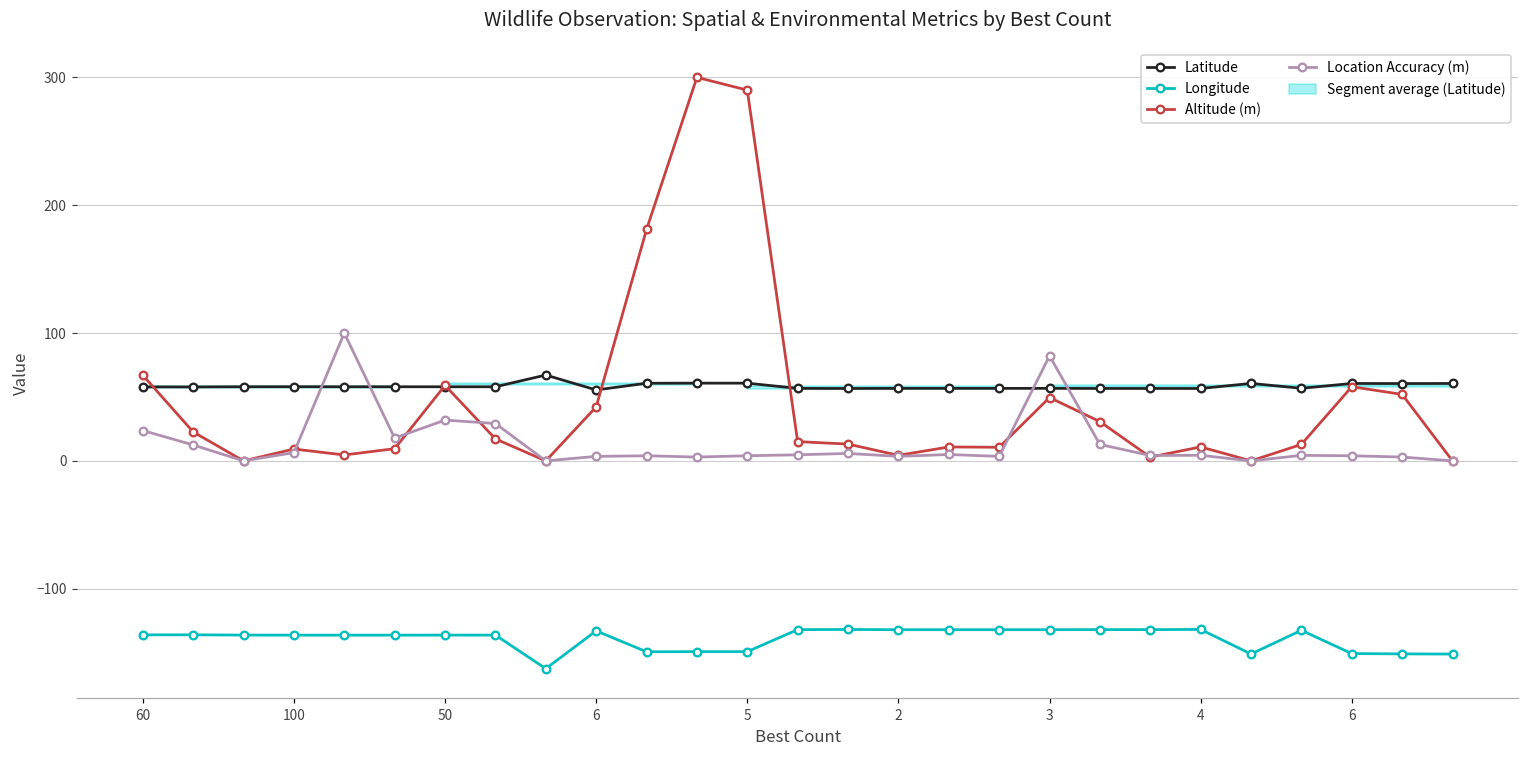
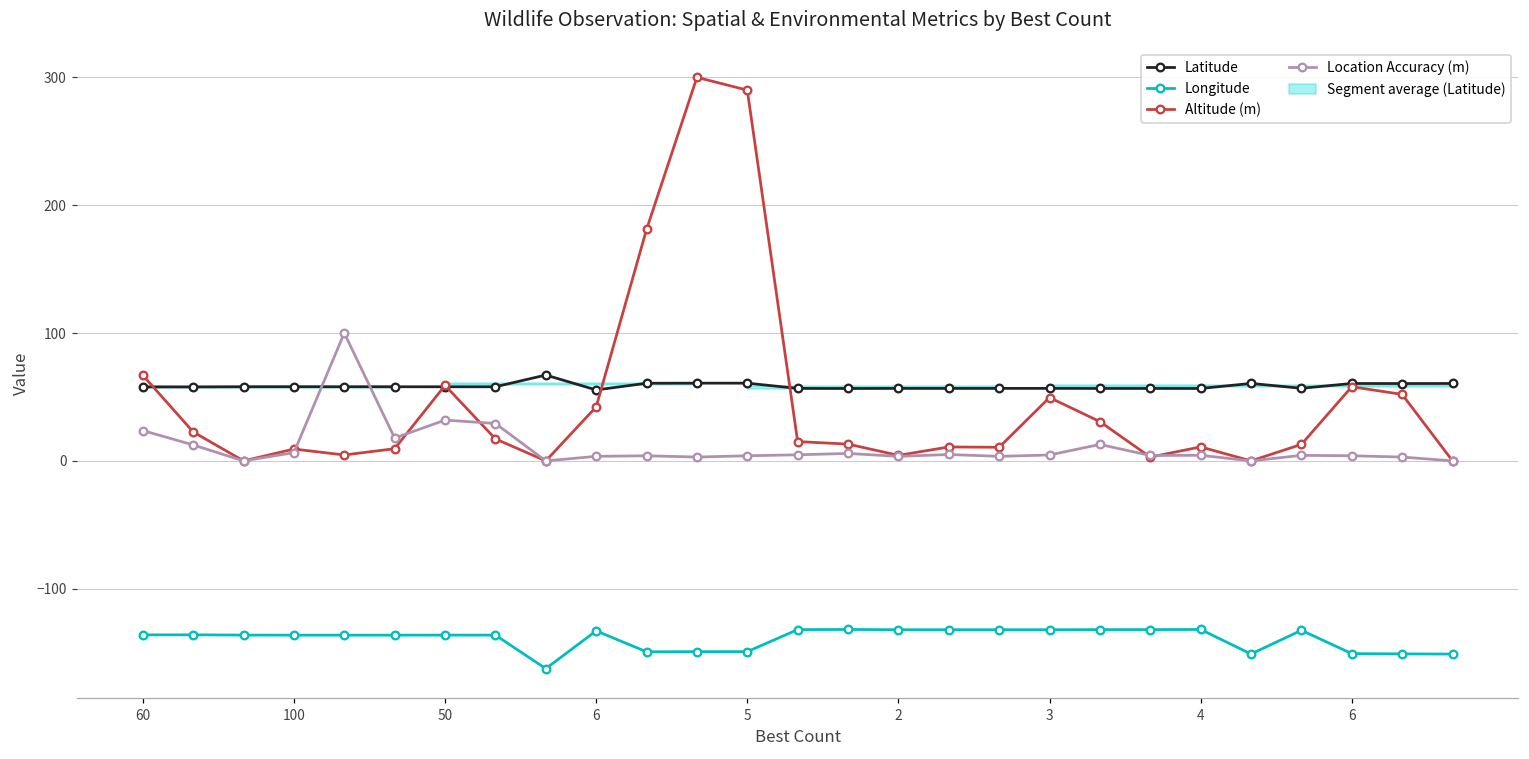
  {
    "Latitude": {
      "3": 57
    },
    "Altitude (m)": {
      "60": 67,
      "100": 9,
      "3": 50
    },
    "Location Accuracy (m)": {
      "60": 24,
      "100": 6,
      "50": 32,
-     "3": 82
+     "3": 5
    }
  }
